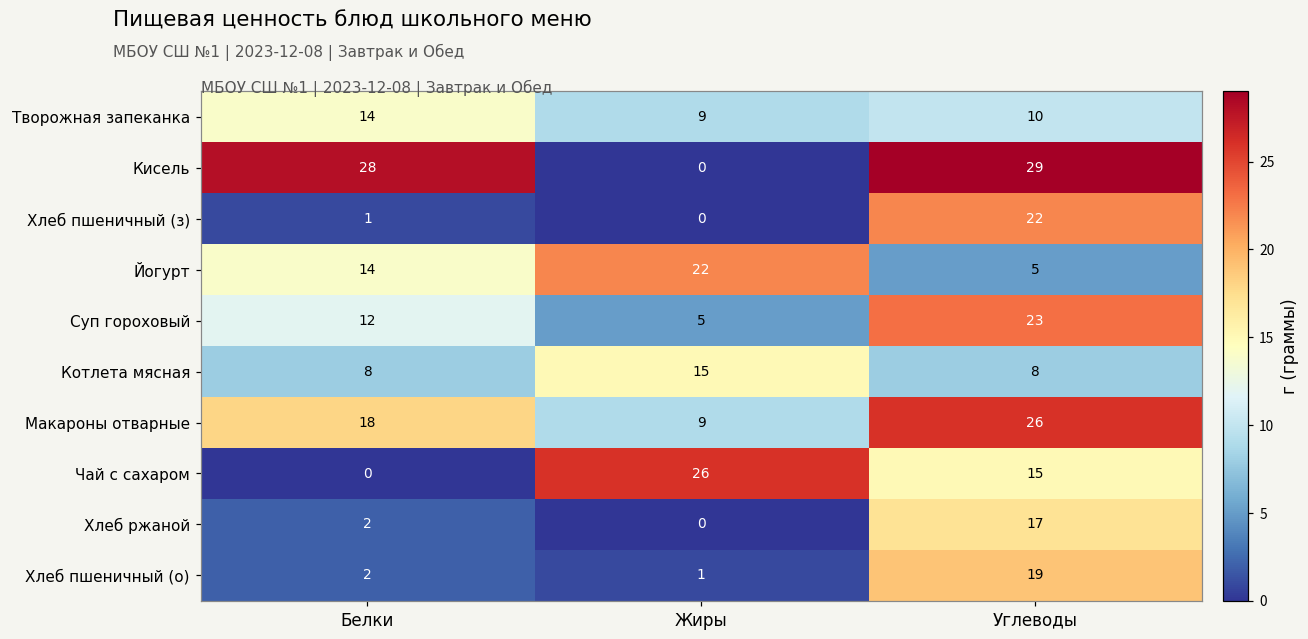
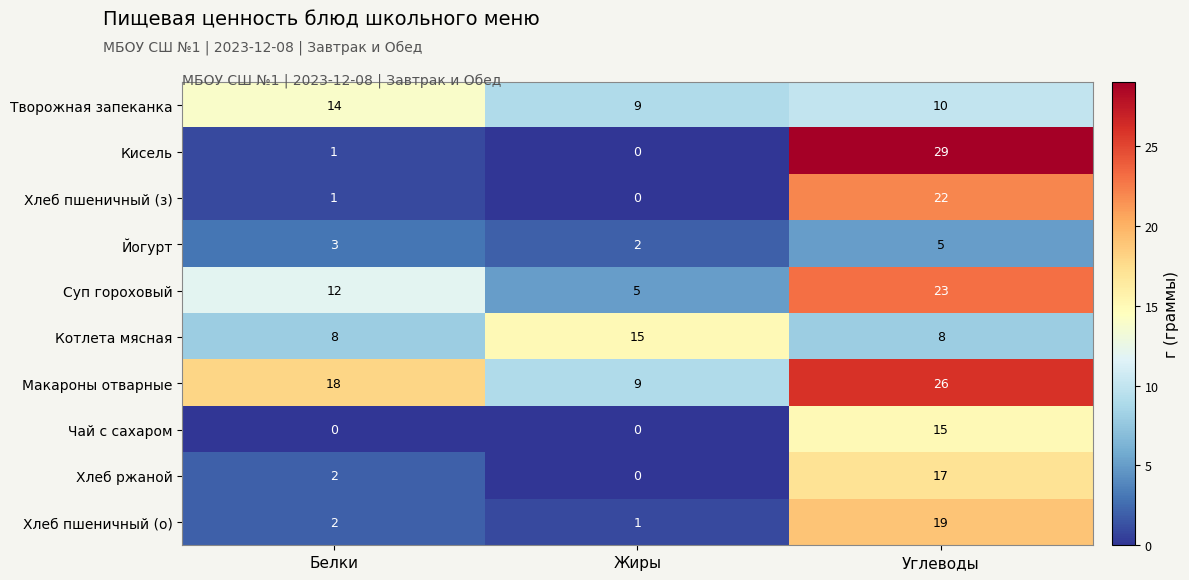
  {
    "Творожная запеканка": {
      "Белки": 14,
      "Жиры": 9,
      "Углеводы": 10
    },
    "Кисель": {
-     "Белки": 28,
+     "Белки": 1,
      "Жиры": 0,
      "Углеводы": 29
    },
    "Хлеб пшеничный (з)": {
      "Белки": 1,
      "Жиры": 0,
      "Углеводы": 22
    },
    "Йогурт": {
-     "Белки": 14,
-     "Жиры": 22,
+     "Белки": 3,
+     "Жиры": 2,
      "Углеводы": 5
    },
    "Суп гороховый": {
      "Белки": 12,
      "Жиры": 5,
      "Углеводы": 23
    },
    "Котлета мясная": {
      "Белки": 8,
      "Жиры": 15,
      "Углеводы": 8
    },
    "Макароны отварные": {
      "Белки": 18,
      "Жиры": 9,
      "Углеводы": 26
    },
    "Чай с сахаром": {
      "Белки": 0,
-     "Жиры": 26,
+     "Жиры": 0,
      "Углеводы": 15
    },
    "Хлеб ржаной": {
      "Белки": 2,
      "Жиры": 0,
      "Углеводы": 17
    },
    "Хлеб пшеничный (о)": {
      "Белки": 2,
      "Жиры": 1,
      "Углеводы": 19
    }
  }
